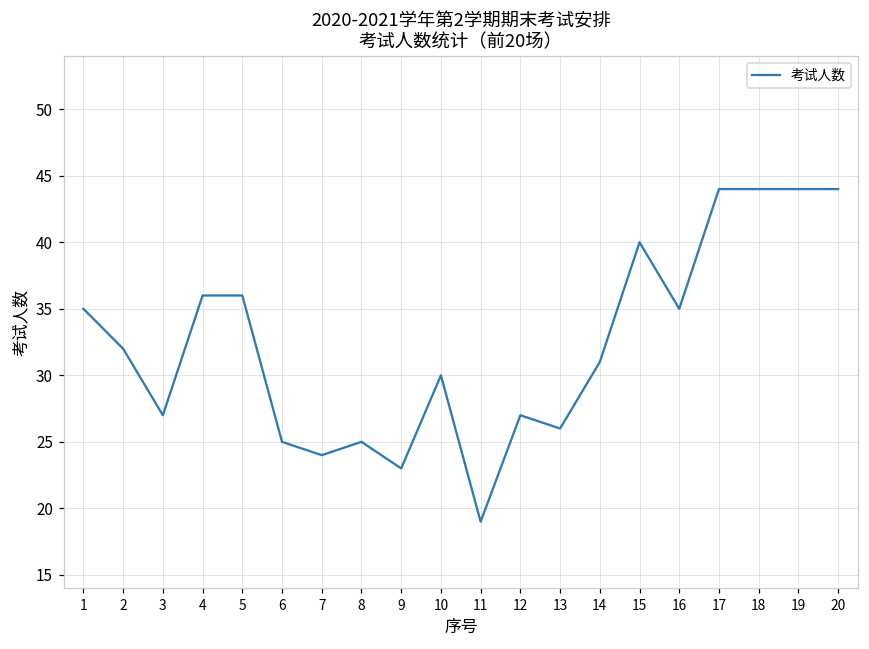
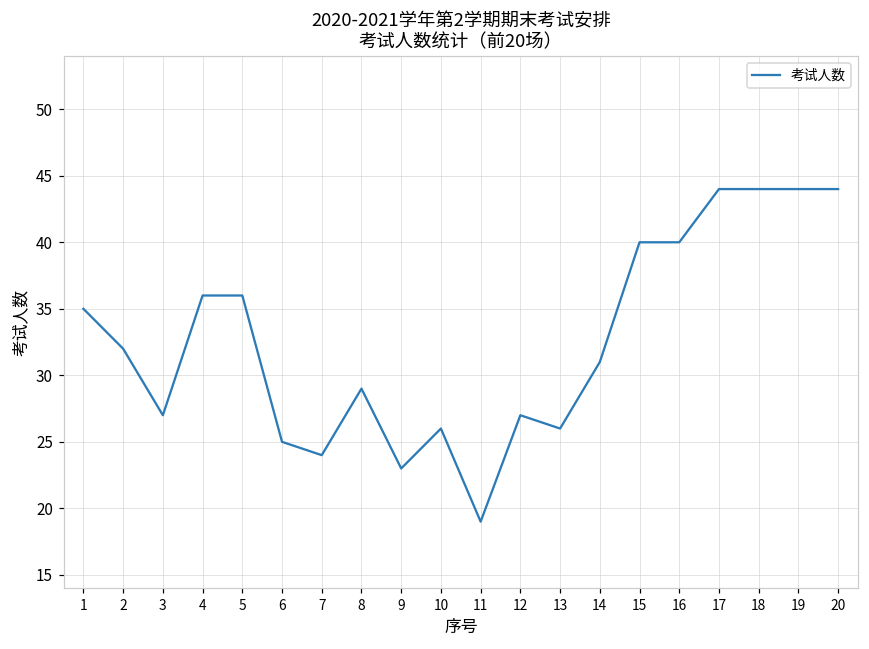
  {
    "1": 35,
    "2": 32,
    "3": 27,
    "4": 36,
    "5": 36,
    "6": 25,
    "7": 24,
-   "8": 25,
+   "8": 29,
    "9": 23,
-   "10": 30,
+   "10": 26,
    "11": 19,
    "12": 27,
    "13": 26,
    "14": 31,
    "15": 40,
-   "16": 35,
+   "16": 40,
    "17": 44,
    "18": 44,
    "19": 44,
    "20": 44
  }
